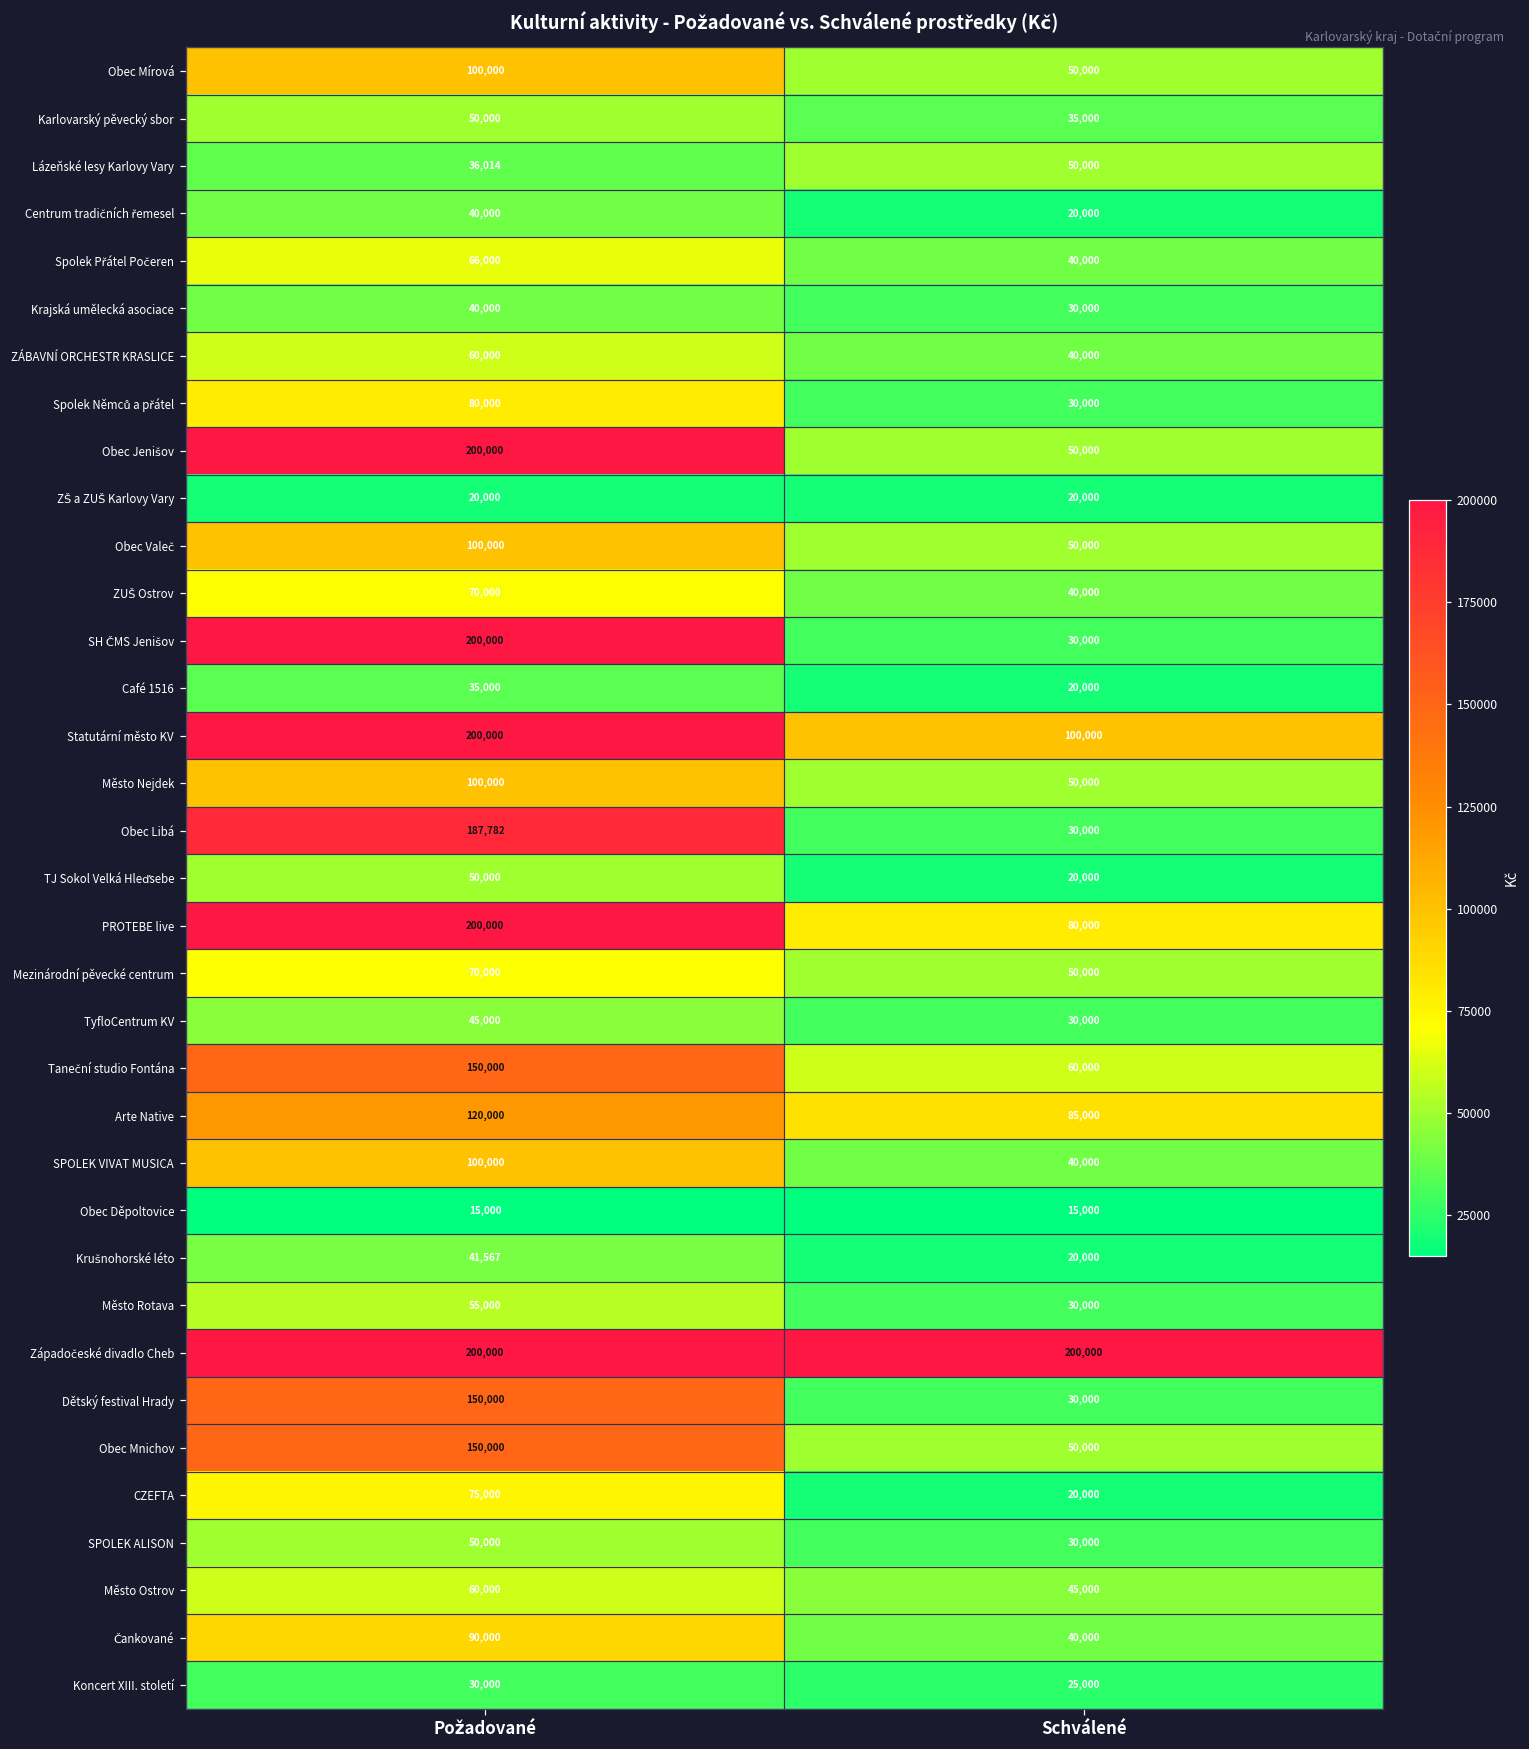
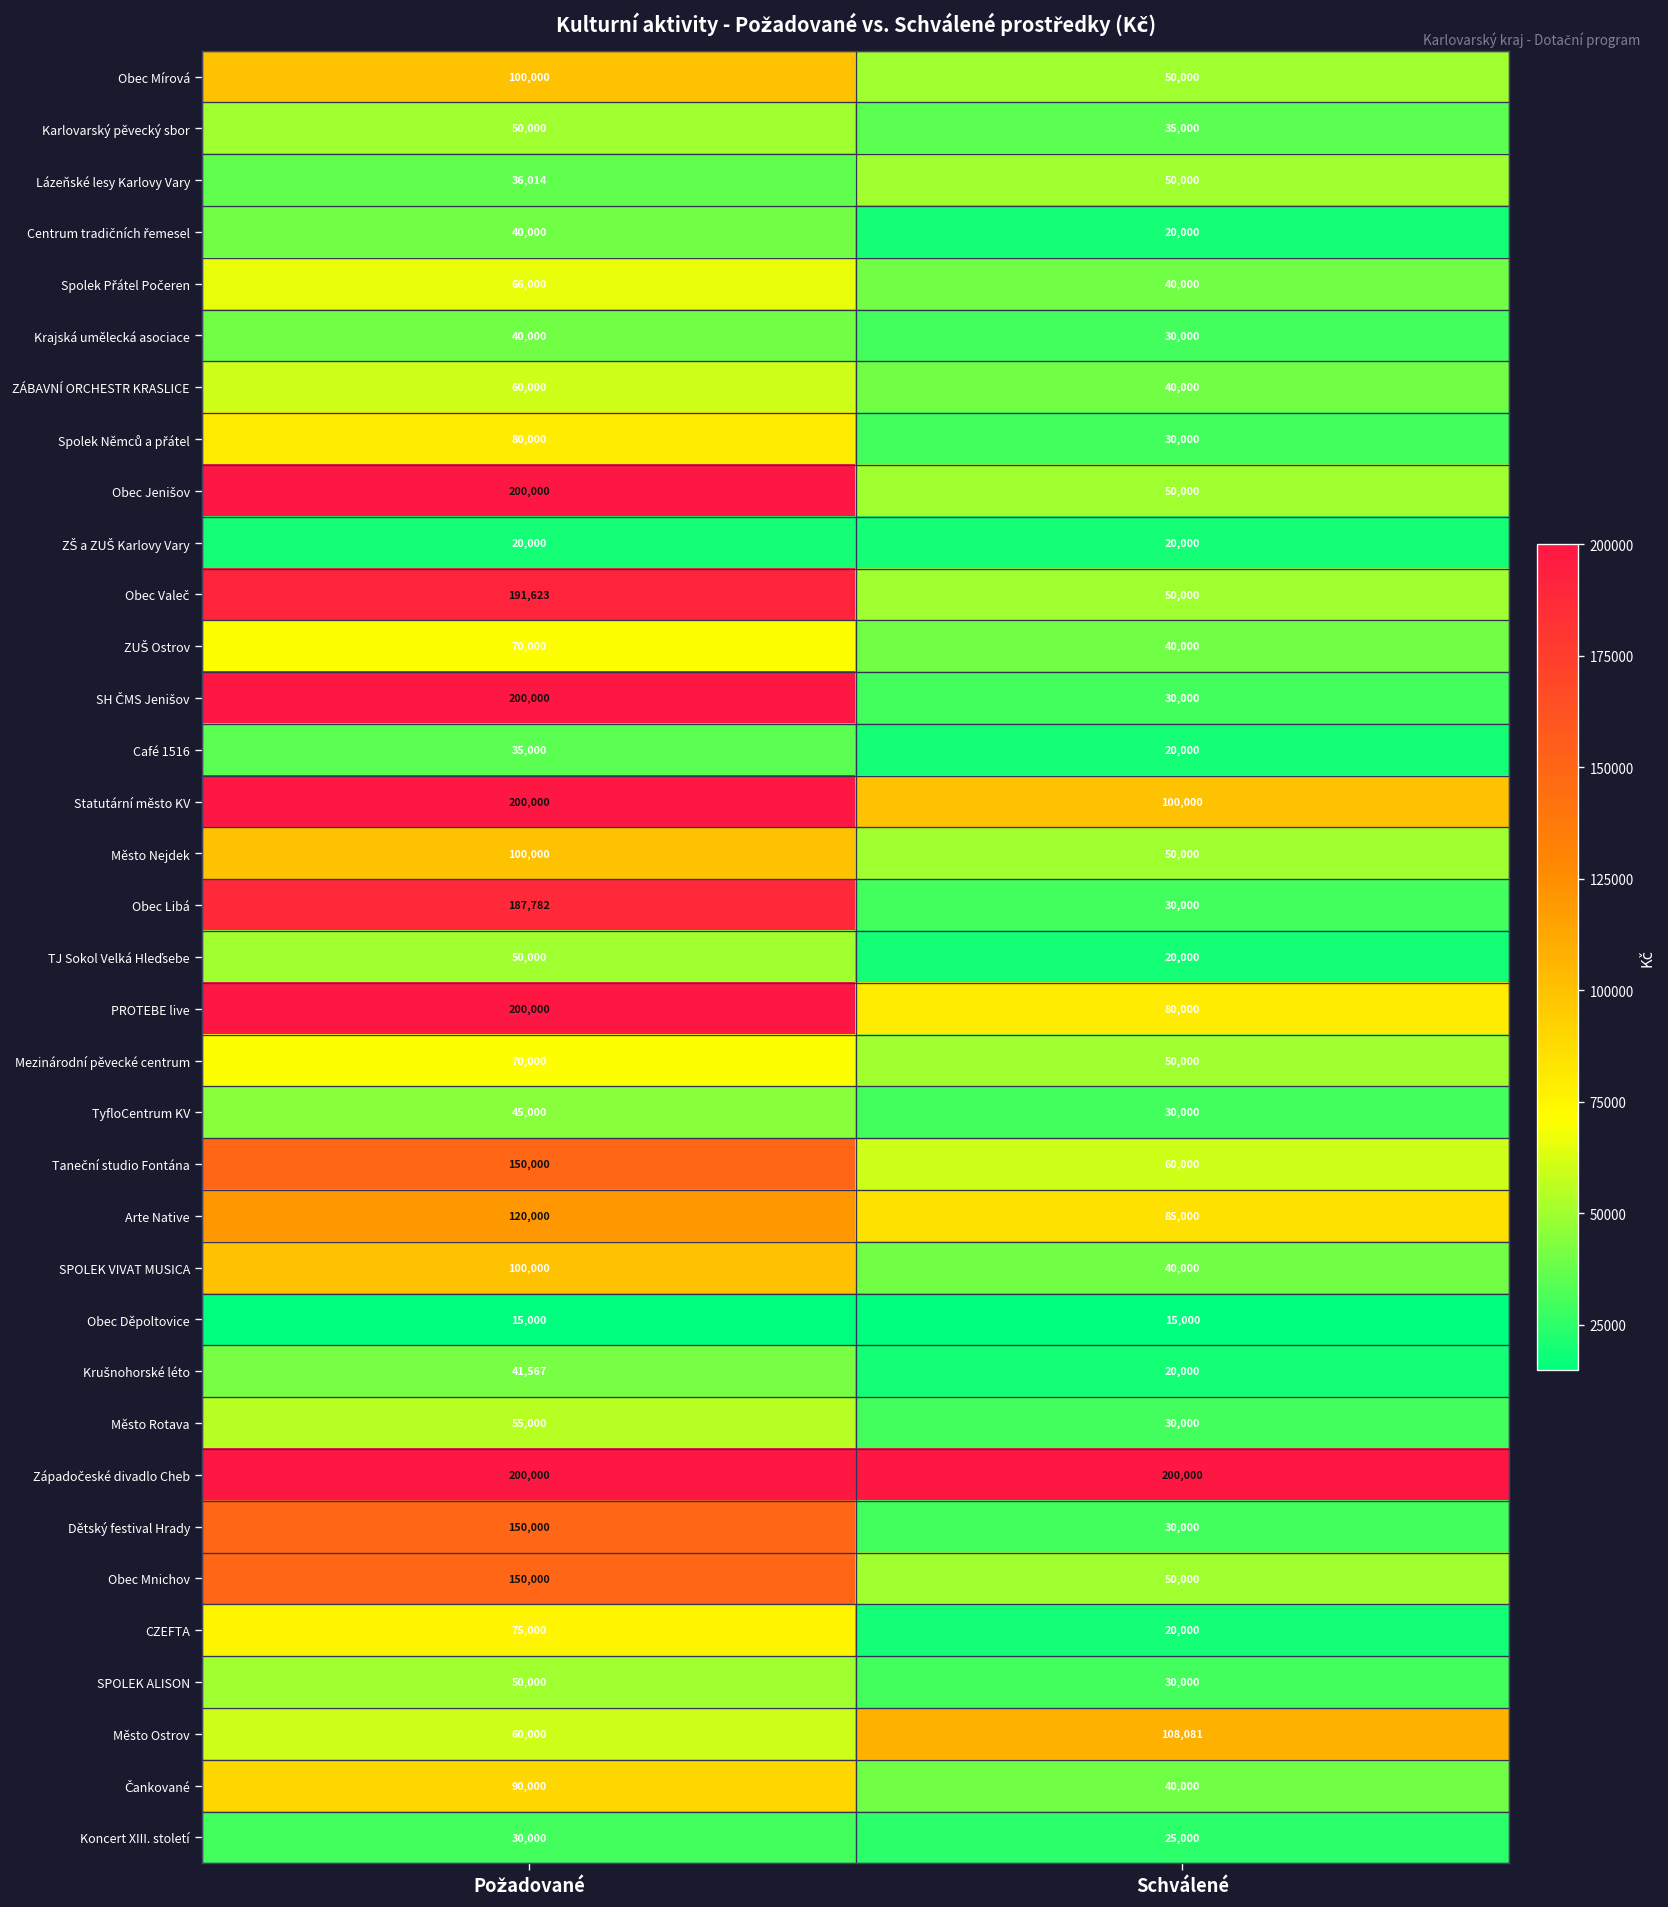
  {
    "Obec Mírová": {
      "Požadované": "100,000",
      "Schválené": "50,000"
    },
    "Karlovarský pěvecký sbor": {
      "Požadované": "50,000",
      "Schválené": "35,000"
    },
    "Lázeňské lesy Karlovy Vary": {
      "Požadované": "36,014",
      "Schválené": "50,000"
    },
    "Centrum tradičních řemesel": {
      "Požadované": "40,000",
      "Schválené": "20,000"
    },
    "Spolek Přátel Počeren": {
      "Požadované": "66,000",
      "Schválené": "40,000"
    },
    "Krajská umělecká asociace": {
      "Požadované": "40,000",
      "Schválené": "30,000"
    },
    "ZÁBAVNÍ ORCHESTR KRASLICE": {
      "Požadované": "60,000",
      "Schválené": "40,000"
    },
    "Spolek Němců a přátel": {
      "Požadované": "80,000",
      "Schválené": "30,000"
    },
    "Obec Jenišov": {
      "Požadované": "200,000",
      "Schválené": "50,000"
    },
    "ZŠ a ZUŠ Karlovy Vary": {
      "Požadované": "20,000",
      "Schválené": "20,000"
    },
    "Obec Valeč": {
-     "Požadované": "100,000",
+     "Požadované": "191,623",
      "Schválené": "50,000"
    },
    "ZUŠ Ostrov": {
      "Požadované": "70,000",
      "Schválené": "40,000"
    },
    "SH ČMS Jenišov": {
      "Požadované": "200,000",
      "Schválené": "30,000"
    },
    "Café 1516": {
      "Požadované": "35,000",
      "Schválené": "20,000"
    },
    "Statutární město KV": {
      "Požadované": "200,000",
      "Schválené": "100,000"
    },
    "Město Nejdek": {
      "Požadované": "100,000",
      "Schválené": "50,000"
    },
    "Obec Libá": {
      "Požadované": "187,782",
      "Schválené": "30,000"
    },
    "TJ Sokol Velká Hleďsebe": {
      "Požadované": "50,000",
      "Schválené": "20,000"
    },
    "PROTEBE live": {
      "Požadované": "200,000",
      "Schválené": "80,000"
    },
    "Mezinárodní pěvecké centrum": {
      "Požadované": "70,000",
      "Schválené": "50,000"
    },
    "TyfloCentrum KV": {
      "Požadované": "45,000",
      "Schválené": "30,000"
    },
    "Taneční studio Fontána": {
      "Požadované": "150,000",
      "Schválené": "60,000"
    },
    "Arte Native": {
      "Požadované": "120,000",
      "Schválené": "85,000"
    },
    "SPOLEK VIVAT MUSICA": {
      "Požadované": "100,000",
      "Schválené": "40,000"
    },
    "Obec Děpoltovice": {
      "Požadované": "15,000",
      "Schválené": "15,000"
    },
    "Krušnohorské léto": {
      "Požadované": "41,567",
      "Schválené": "20,000"
    },
    "Město Rotava": {
      "Požadované": "55,000",
      "Schválené": "30,000"
    },
    "Západočeské divadlo Cheb": {
      "Požadované": "200,000",
      "Schválené": "200,000"
    },
    "Dětský festival Hrady": {
      "Požadované": "150,000",
      "Schválené": "30,000"
    },
    "Obec Mnichov": {
      "Požadované": "150,000",
      "Schválené": "50,000"
    },
    "CZEFTA": {
      "Požadované": "75,000",
      "Schválené": "20,000"
    },
    "SPOLEK ALISON": {
      "Požadované": "50,000",
      "Schválené": "30,000"
    },
    "Město Ostrov": {
      "Požadované": "60,000",
-     "Schválené": "45,000"
+     "Schválené": "108,081"
    },
    "Čankované": {
      "Požadované": "90,000",
      "Schválené": "40,000"
    },
    "Koncert XIII. století": {
      "Požadované": "30,000",
      "Schválené": "25,000"
    }
  }
